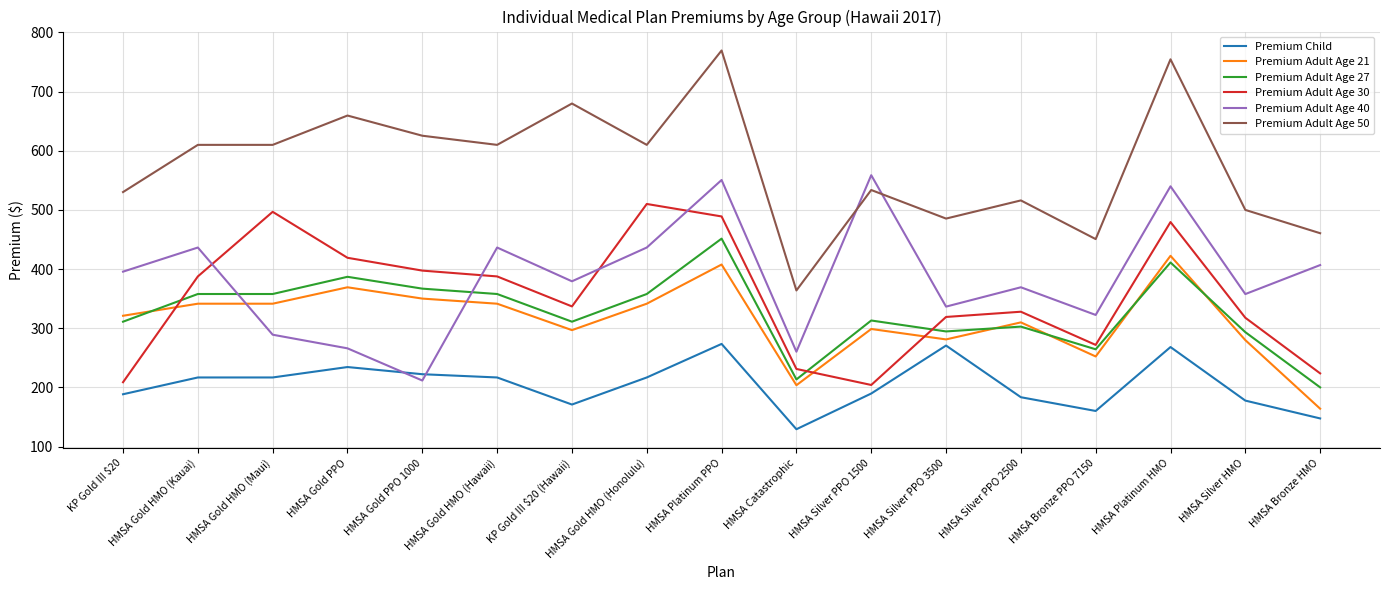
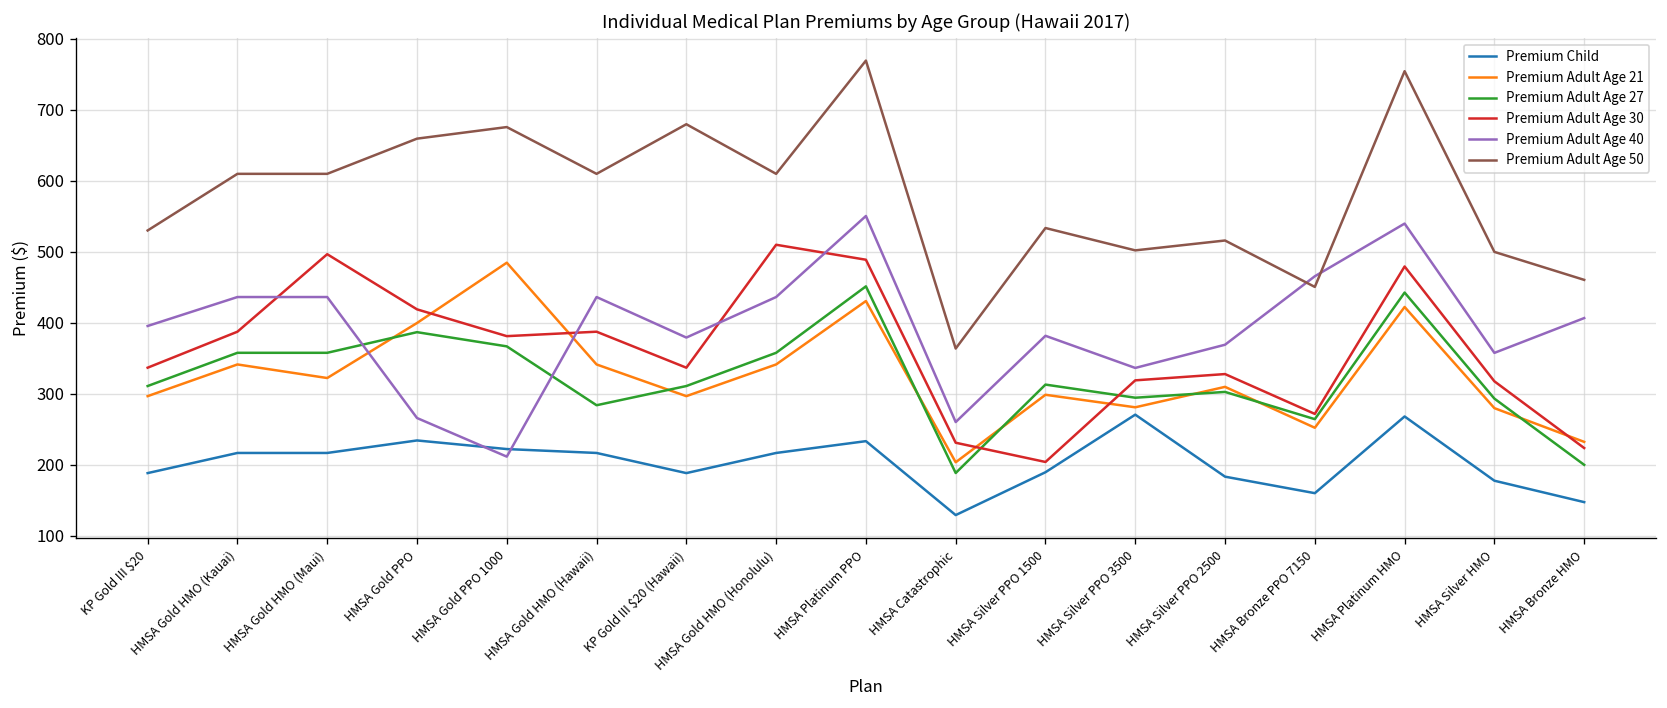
  {
    "Premium Child": {
      "KP Gold III $20": 190,
      "HMSA Gold HMO (Kauai)": 220,
      "HMSA Gold HMO (Maui)": 220,
      "HMSA Gold PPO": 230,
      "HMSA Gold PPO 1000": 220,
      "HMSA Gold HMO (Hawaii)": 220,
-     "KP Gold III $20 (Hawaii)": 170,
+     "KP Gold III $20 (Hawaii)": 190,
      "HMSA Gold HMO (Honolulu)": 220,
-     "HMSA Platinum PPO": 270,
+     "HMSA Platinum PPO": 230,
      "HMSA Catastrophic": 130,
      "HMSA Silver PPO 1500": 190,
      "HMSA Silver PPO 3500": 270,
      "HMSA Silver PPO 2500": 180,
      "HMSA Bronze PPO 7150": 160,
      "HMSA Platinum HMO": 270,
      "HMSA Silver HMO": 180,
      "HMSA Bronze HMO": 150
    },
    "Premium Adult Age 21": {
-     "KP Gold III $20": 320,
+     "KP Gold III $20": 300,
      "HMSA Gold HMO (Kauai)": 340,
-     "HMSA Gold HMO (Maui)": 340,
-     "HMSA Gold PPO": 370,
-     "HMSA Gold PPO 1000": 350,
+     "HMSA Gold HMO (Maui)": 320,
+     "HMSA Gold PPO": 400,
+     "HMSA Gold PPO 1000": 480,
      "HMSA Gold HMO (Hawaii)": 340,
      "KP Gold III $20 (Hawaii)": 300,
      "HMSA Gold HMO (Honolulu)": 340,
-     "HMSA Platinum PPO": 410,
+     "HMSA Platinum PPO": 430,
      "HMSA Catastrophic": 200,
      "HMSA Silver PPO 1500": 300,
      "HMSA Silver PPO 3500": 280,
      "HMSA Silver PPO 2500": 310,
      "HMSA Bronze PPO 7150": 250,
      "HMSA Platinum HMO": 420,
      "HMSA Silver HMO": 280,
-     "HMSA Bronze HMO": 160
+     "HMSA Bronze HMO": 230
    },
    "Premium Adult Age 27": {
      "KP Gold III $20": 310,
      "HMSA Gold HMO (Kauai)": 360,
      "HMSA Gold HMO (Maui)": 360,
      "HMSA Gold PPO": 390,
      "HMSA Gold PPO 1000": 370,
-     "HMSA Gold HMO (Hawaii)": 360,
+     "HMSA Gold HMO (Hawaii)": 280,
      "KP Gold III $20 (Hawaii)": 310,
      "HMSA Gold HMO (Honolulu)": 360,
      "HMSA Platinum PPO": 450,
-     "HMSA Catastrophic": 210,
+     "HMSA Catastrophic": 190,
      "HMSA Silver PPO 1500": 310,
      "HMSA Silver PPO 3500": 290,
      "HMSA Silver PPO 2500": 300,
      "HMSA Bronze PPO 7150": 260,
-     "HMSA Platinum HMO": 410,
+     "HMSA Platinum HMO": 440,
      "HMSA Silver HMO": 290,
      "HMSA Bronze HMO": 200
    },
    "Premium Adult Age 30": {
-     "KP Gold III $20": 210,
+     "KP Gold III $20": 340,
      "HMSA Gold HMO (Kauai)": 390,
      "HMSA Gold HMO (Maui)": 500,
      "HMSA Gold PPO": 420,
-     "HMSA Gold PPO 1000": 400,
+     "HMSA Gold PPO 1000": 380,
      "HMSA Gold HMO (Hawaii)": 390,
      "KP Gold III $20 (Hawaii)": 340,
      "HMSA Gold HMO (Honolulu)": 510,
      "HMSA Platinum PPO": 490,
      "HMSA Catastrophic": 230,
      "HMSA Silver PPO 1500": 200,
      "HMSA Silver PPO 3500": 320,
      "HMSA Silver PPO 2500": 330,
      "HMSA Bronze PPO 7150": 270,
      "HMSA Platinum HMO": 480,
      "HMSA Silver HMO": 320,
      "HMSA Bronze HMO": 220
    },
    "Premium Adult Age 40": {
      "KP Gold III $20": 400,
      "HMSA Gold HMO (Kauai)": 440,
-     "HMSA Gold HMO (Maui)": 290,
+     "HMSA Gold HMO (Maui)": 440,
      "HMSA Gold PPO": 270,
      "HMSA Gold PPO 1000": 210,
      "HMSA Gold HMO (Hawaii)": 440,
      "KP Gold III $20 (Hawaii)": 380,
      "HMSA Gold HMO (Honolulu)": 440,
      "HMSA Platinum PPO": 550,
      "HMSA Catastrophic": 260,
-     "HMSA Silver PPO 1500": 560,
+     "HMSA Silver PPO 1500": 380,
      "HMSA Silver PPO 3500": 340,
      "HMSA Silver PPO 2500": 370,
-     "HMSA Bronze PPO 7150": 320,
+     "HMSA Bronze PPO 7150": 470,
      "HMSA Platinum HMO": 540,
      "HMSA Silver HMO": 360,
      "HMSA Bronze HMO": 410
    },
    "Premium Adult Age 50": {
      "KP Gold III $20": 530,
      "HMSA Gold HMO (Kauai)": 610,
      "HMSA Gold HMO (Maui)": 610,
      "HMSA Gold PPO": 660,
-     "HMSA Gold PPO 1000": 630,
+     "HMSA Gold PPO 1000": 680,
      "HMSA Gold HMO (Hawaii)": 610,
      "KP Gold III $20 (Hawaii)": 680,
      "HMSA Gold HMO (Honolulu)": 610,
      "HMSA Platinum PPO": 770,
      "HMSA Catastrophic": 360,
      "HMSA Silver PPO 1500": 530,
-     "HMSA Silver PPO 3500": 490,
+     "HMSA Silver PPO 3500": 500,
      "HMSA Silver PPO 2500": 520,
      "HMSA Bronze PPO 7150": 450,
      "HMSA Platinum HMO": 750,
      "HMSA Silver HMO": 500,
      "HMSA Bronze HMO": 460
    }
  }
